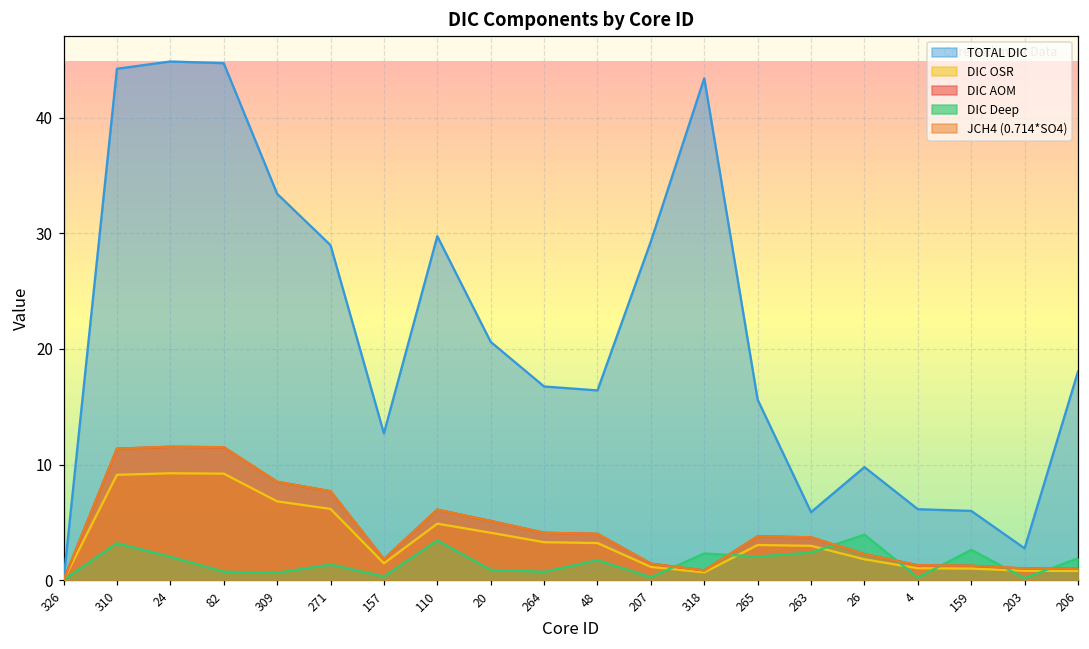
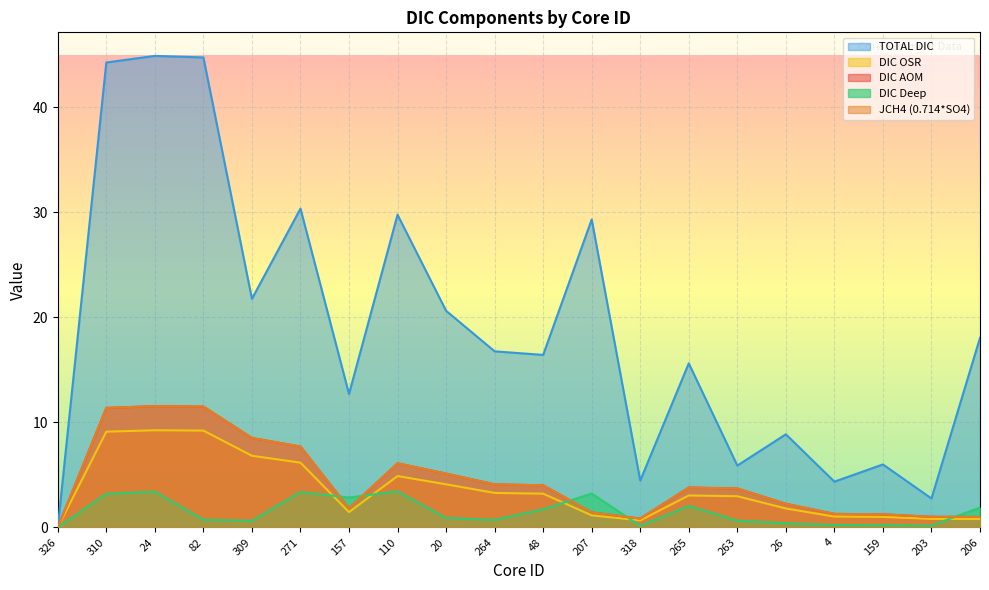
  {
    "TOTAL DIC": {
      "310": 44.2,
      "24": 44.9,
      "82": 44.7,
-     "309": 33.4,
-     "271": 29.0,
+     "309": 21.8,
+     "271": 30.3,
      "157": 12.7,
      "110": 29.8,
      "20": 20.6,
      "264": 16.8,
      "48": 16.4,
      "207": 29.3,
-     "318": 43.4,
+     "318": 4.5,
      "265": 15.6,
      "263": 5.9,
-     "26": 9.8,
-     "4": 6.1,
+     "26": 8.9,
+     "4": 4.4,
      "159": 6.0,
      "203": 2.8,
      "206": 18.0
    },
    "DIC Deep": {
      "310": 3.2,
-     "24": 2.0,
+     "24": 3.4,
      "82": 0.7,
      "309": 0.6,
-     "271": 1.3,
-     "157": 0.3,
+     "271": 3.4,
+     "157": 2.8,
      "110": 3.4,
      "20": 0.9,
      "264": 0.7,
      "48": 1.7,
-     "207": 0.2,
-     "318": 2.3,
+     "207": 3.2,
+     "318": 0.1,
      "265": 2.0,
-     "263": 2.4,
-     "26": 3.9,
+     "263": 0.6,
+     "26": 0.4,
      "4": 0.2,
-     "159": 2.6,
+     "159": 0.2,
      "203": 0.2,
      "206": 1.9
    }
  }
